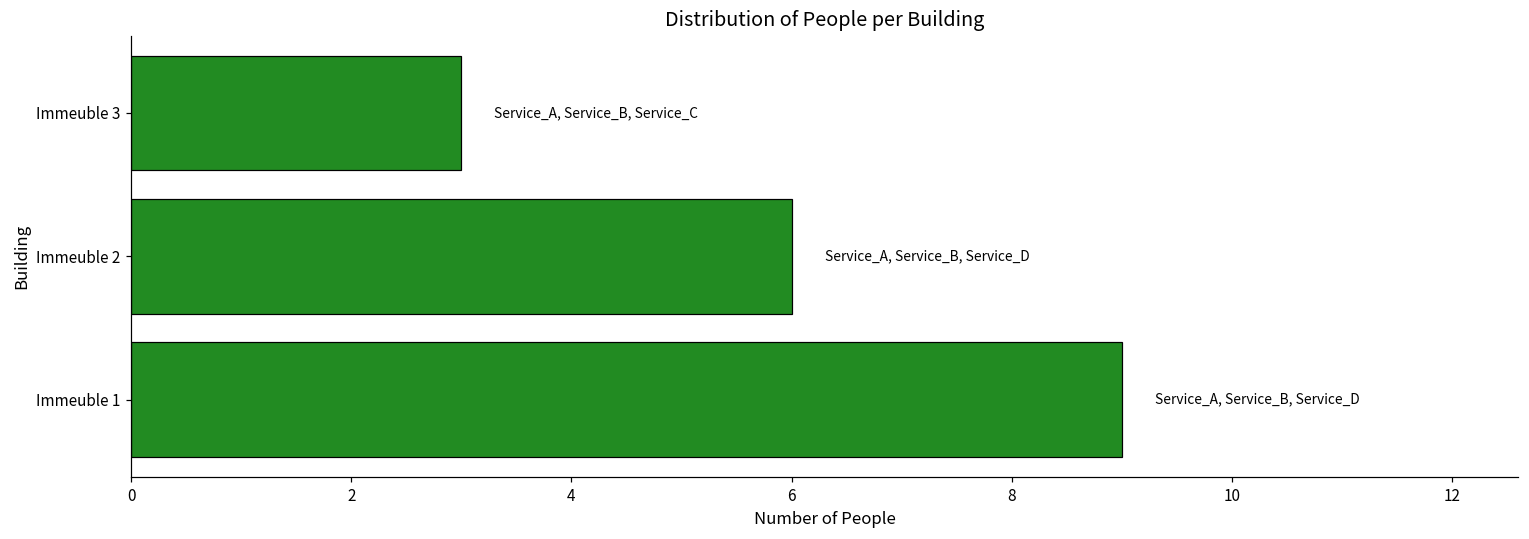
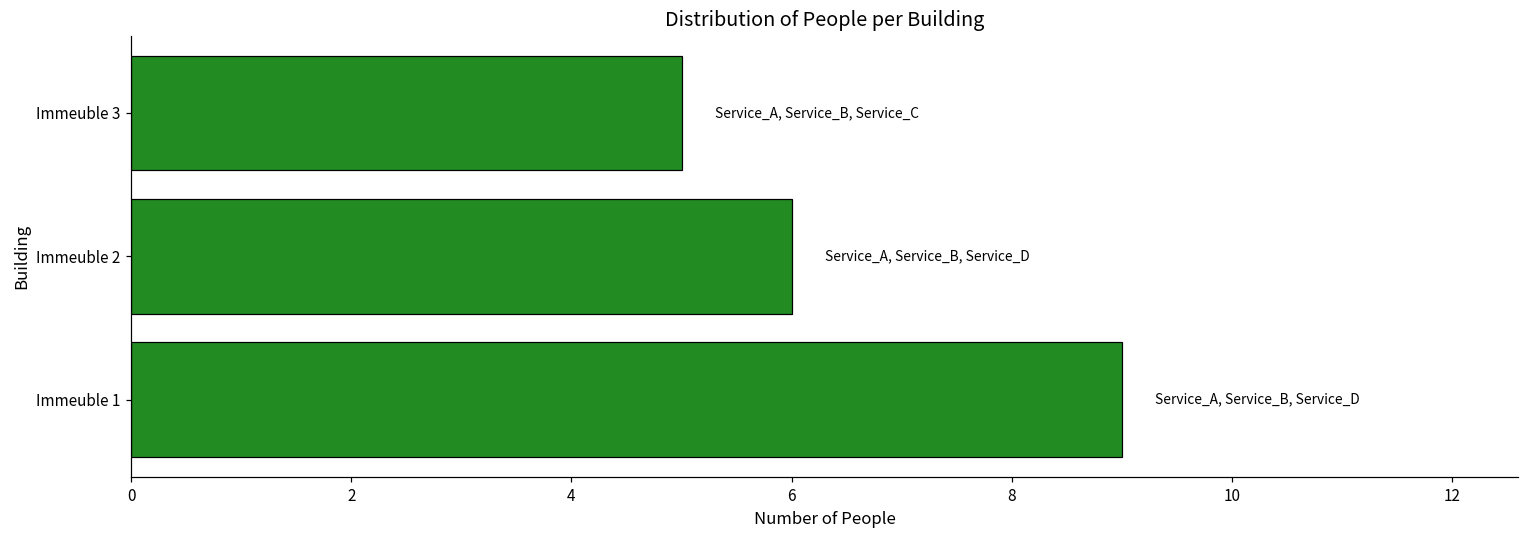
  {
-   "Immeuble 3": 3,
+   "Immeuble 3": 5,
    "Immeuble 2": 6,
    "Immeuble 1": 9
  }
